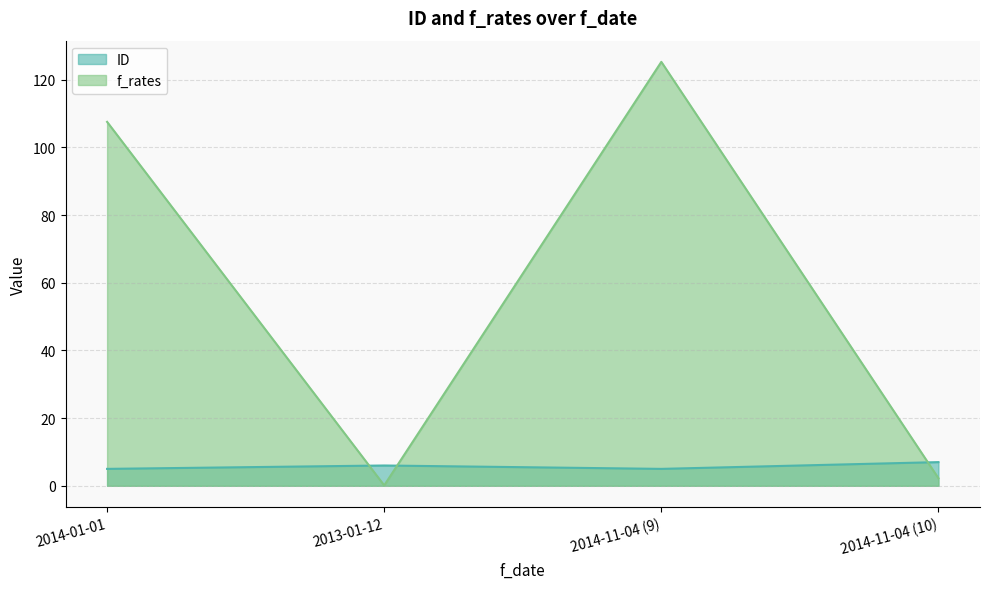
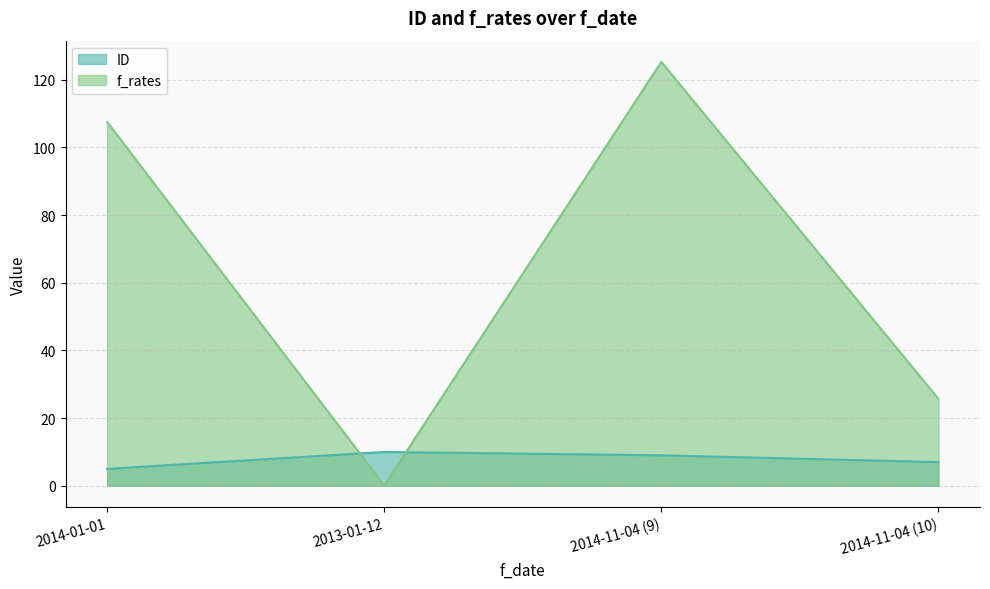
  {
    "ID": {
      "2014-01-01": 5,
-     "2013-01-12": 6,
-     "2014-11-04 (9)": 5,
+     "2013-01-12": 10,
+     "2014-11-04 (9)": 9,
      "2014-11-04 (10)": 7
    },
    "f_rates": {
      "2014-01-01": 108,
      "2013-01-12": 0,
      "2014-11-04 (9)": 125,
-     "2014-11-04 (10)": 2
+     "2014-11-04 (10)": 26
    }
  }
